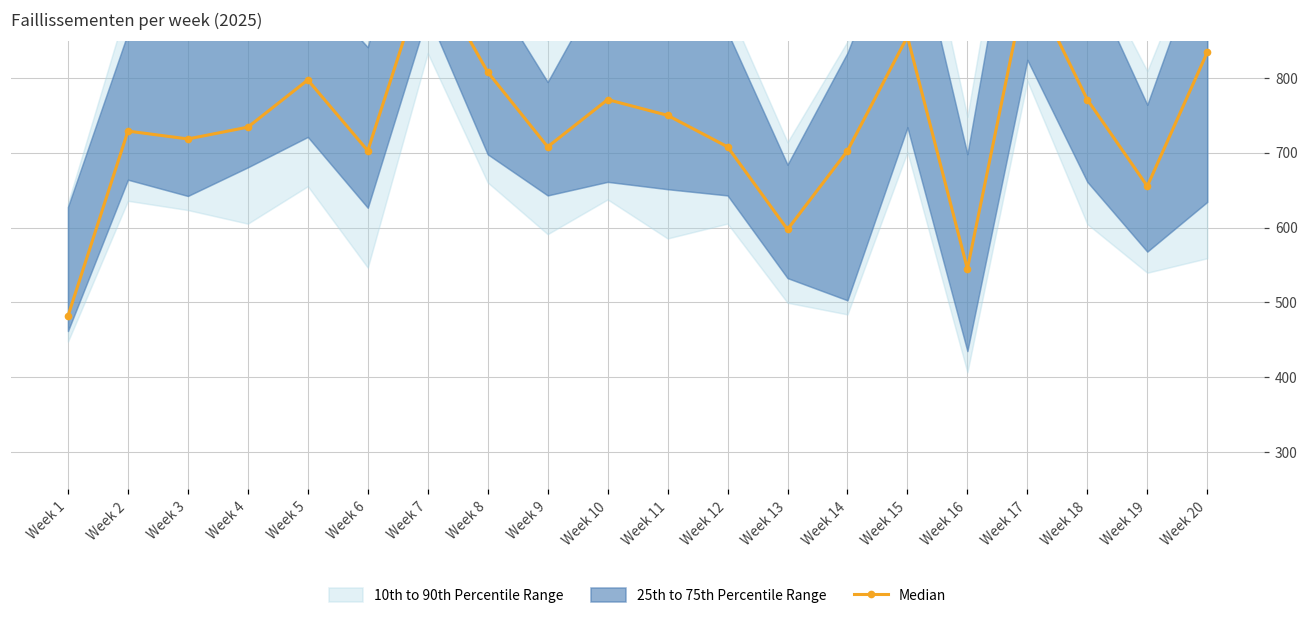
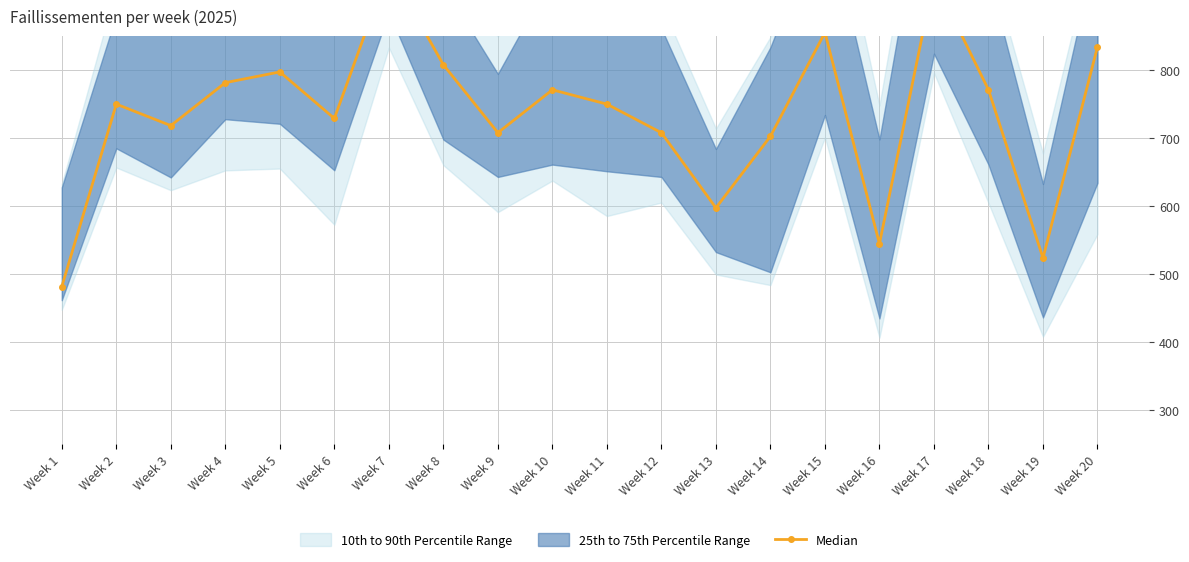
  {
    "Median": {
      "Week 1": 480,
-     "Week 2": 730,
+     "Week 2": 750,
      "Week 3": 720,
-     "Week 4": 730,
+     "Week 4": 780,
      "Week 5": 800,
-     "Week 6": 700,
+     "Week 6": 730,
      "Week 8": 810,
      "Week 9": 710,
      "Week 10": 770,
      "Week 11": 750,
      "Week 12": 710,
      "Week 13": 600,
      "Week 14": 700,
      "Week 16": 540,
      "Week 18": 770,
-     "Week 19": 660,
+     "Week 19": 520,
      "Week 20": 830
    }
  }
